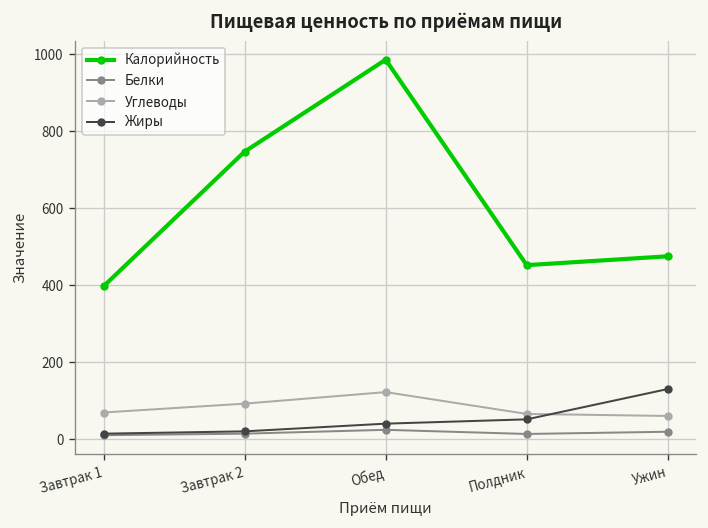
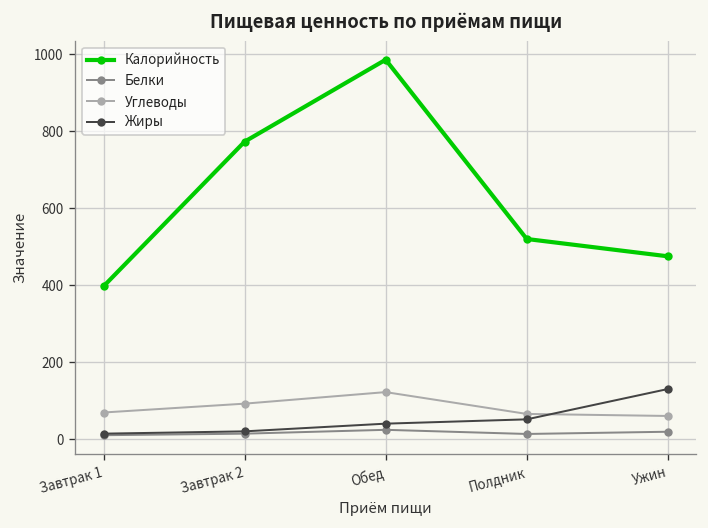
  {
    "Калорийность": {
      "Завтрак 1": 400,
-     "Завтрак 2": 750,
+     "Завтрак 2": 770,
      "Обед": 990,
-     "Полдник": 450,
+     "Полдник": 520,
      "Ужин": 480
    },
    "Жиры": {
      "Обед": 40,
      "Полдник": 50,
      "Ужин": 130
    }
  }
